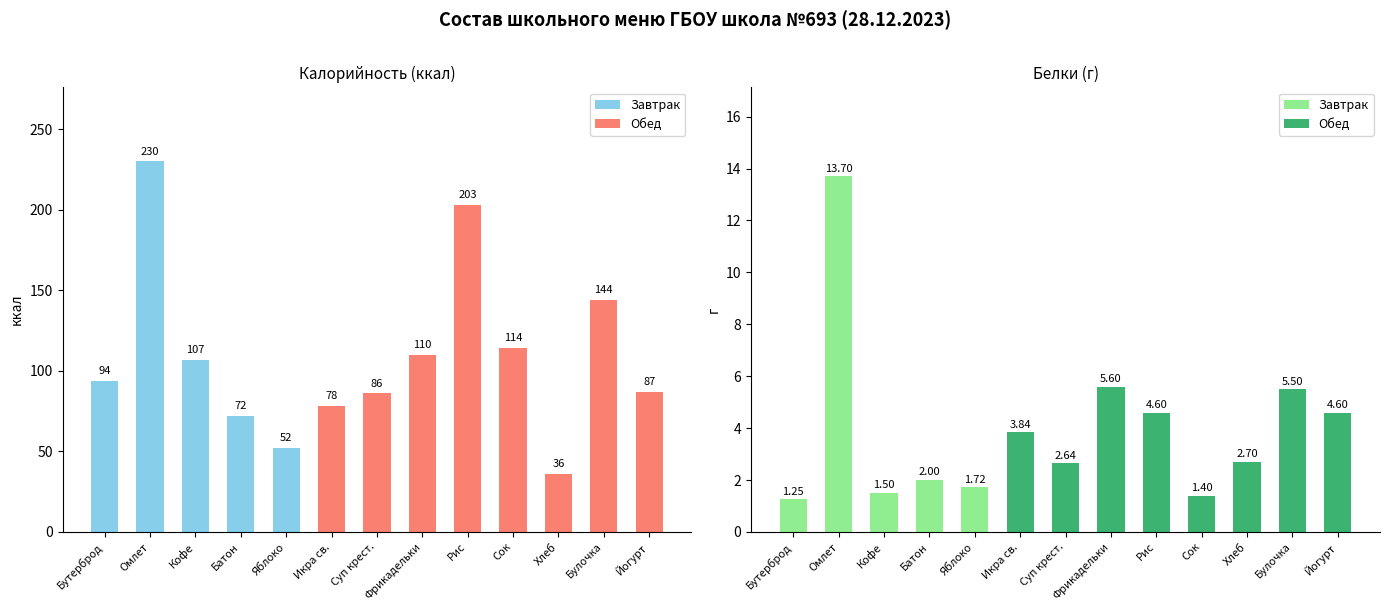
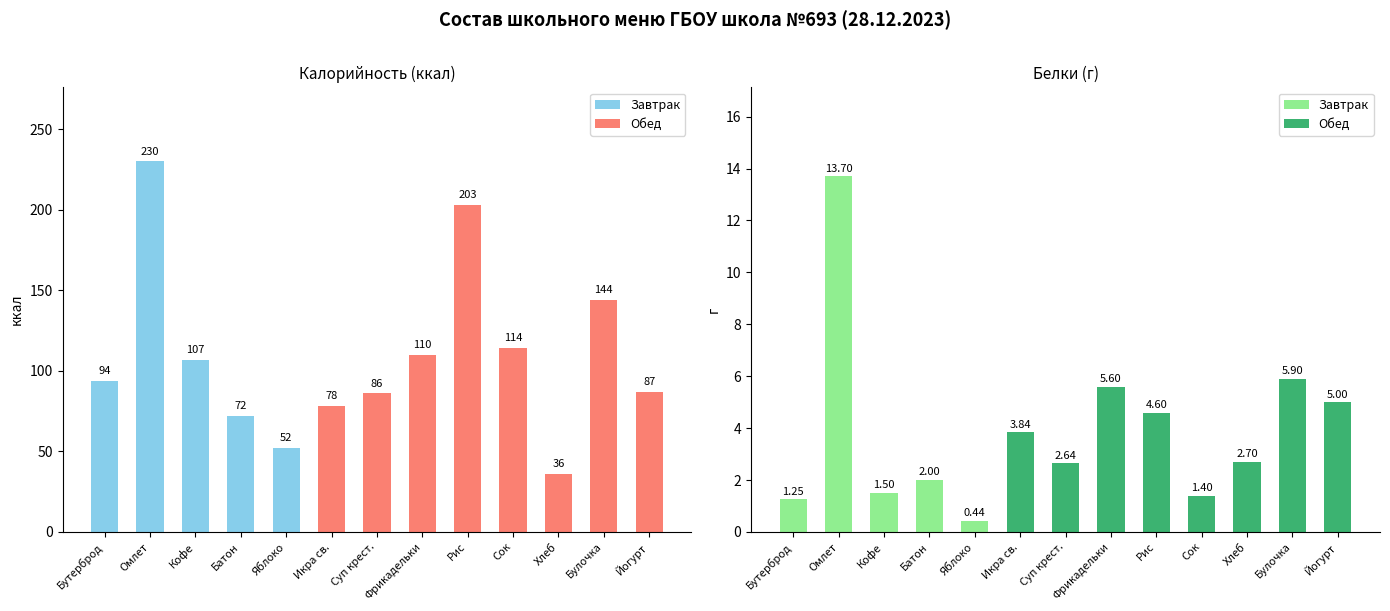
  {
    "Белки (г)": {
      "Завтрак": {
        "Бутерброд": 1.25,
        "Омлет": 13.70,
        "Кофе": 1.50,
        "Батон": 2.00,
-       "Яблоко": 1.72
+       "Яблоко": 0.44
      },
      "Обед": {
        "Икра св.": 3.84,
        "Суп крест.": 2.64,
        "Фрикадельки": 5.60,
        "Рис": 4.60,
        "Сок": 1.40,
        "Хлеб": 2.70,
-       "Булочка": 5.50,
-       "Йогурт": 4.60
+       "Булочка": 5.90,
+       "Йогурт": 5.00
      }
    }
  }
